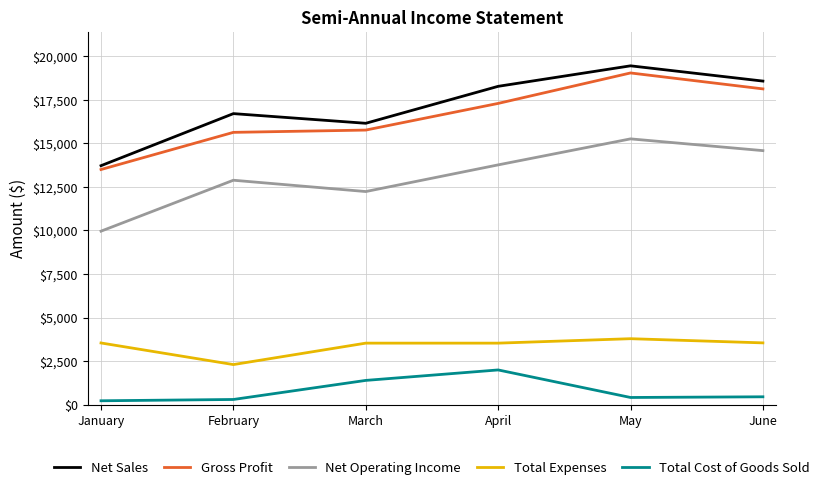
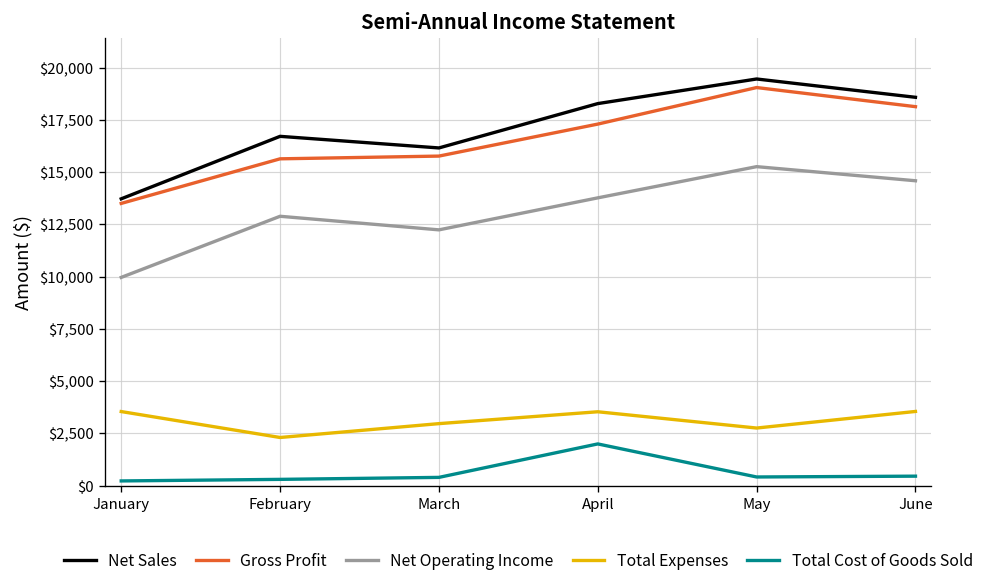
  {
    "Net Sales": {
      "January": "$13,700",
      "February": "$16,700",
      "March": "$16,200",
      "April": "$18,300",
      "May": "$19,500",
      "June": "$18,600"
    },
    "Gross Profit": {
      "January": "$13,500",
      "February": "$15,600",
      "March": "$15,800",
      "April": "$17,300",
      "May": "$19,000",
      "June": "$18,100"
    },
    "Net Operating Income": {
      "January": "$10,000",
      "February": "$12,900",
      "March": "$12,200",
      "April": "$13,800",
      "May": "$15,300",
      "June": "$14,600"
    },
    "Total Expenses": {
      "January": "$3,500",
      "February": "$2,300",
-     "March": "$3,500",
+     "March": "$3,000",
      "April": "$3,500",
-     "May": "$3,800",
+     "May": "$2,800",
      "June": "$3,500"
    },
    "Total Cost of Goods Sold": {
      "January": "$200",
      "February": "$300",
-     "March": "$1,400",
+     "March": "$400",
      "April": "$2,000",
      "May": "$400",
      "June": "$400"
    }
  }
